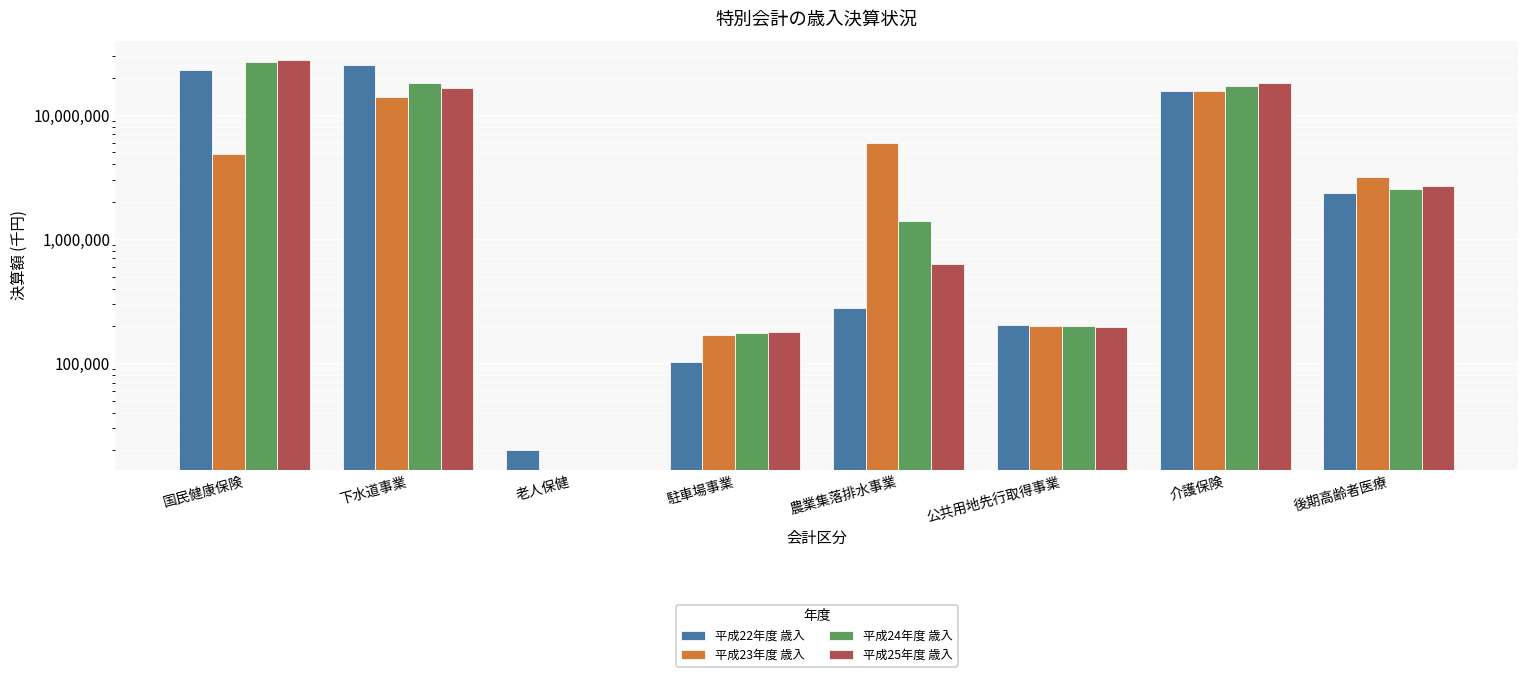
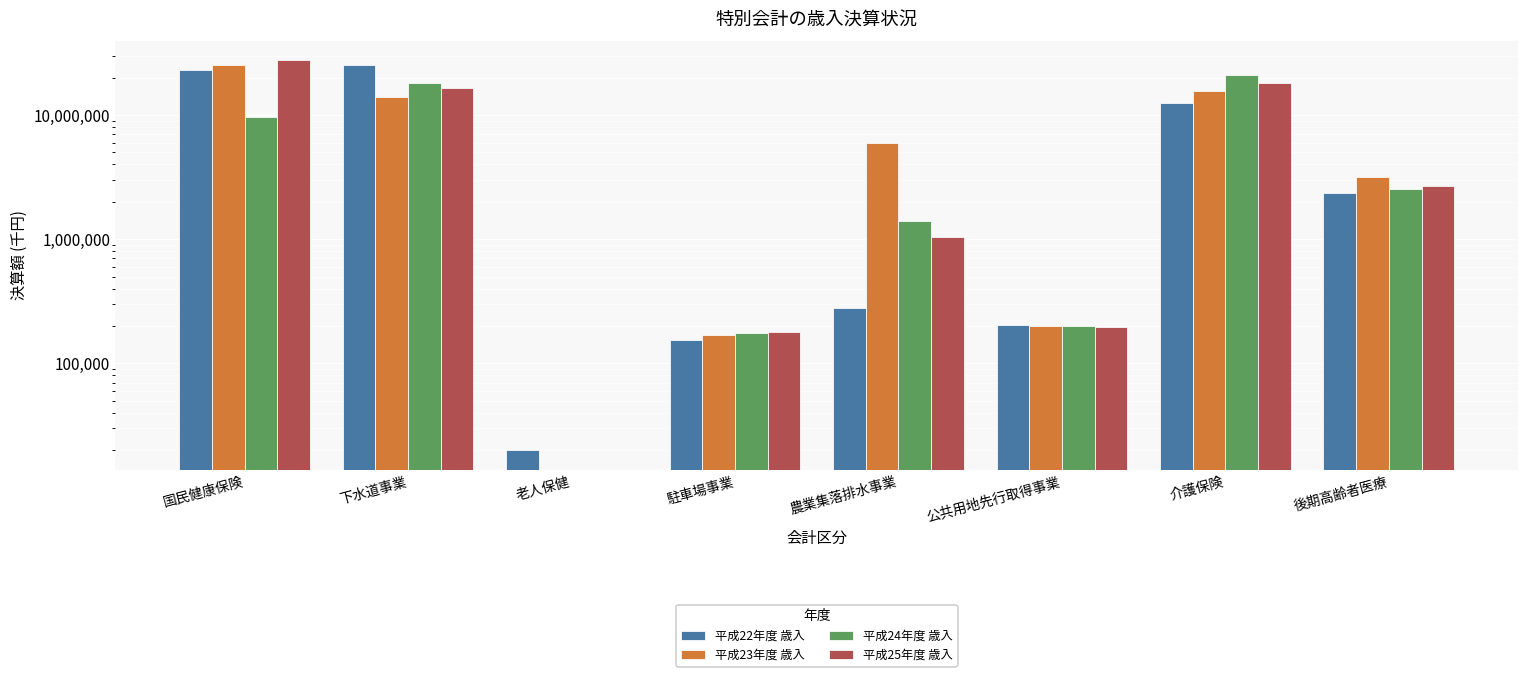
  {
    "平成22年度 歳入": {
      "国民健康保険": "23,000,000",
      "下水道事業": "25,000,000",
      "老人保健": "20,000",
-     "駐車場事業": "100,000",
+     "駐車場事業": "150,000",
      "農業集落排水事業": "280,000",
      "公共用地先行取得事業": "200,000",
-     "介護保険": "15,000,000",
+     "介護保険": "12,000,000",
      "後期高齢者医療": "2,300,000"
    },
    "平成23年度 歳入": {
-     "国民健康保険": "4,900,000",
+     "国民健康保険": "25,000,000",
      "下水道事業": "14,000,000",
      "駐車場事業": "170,000",
      "農業集落排水事業": "6,000,000",
      "公共用地先行取得事業": "200,000",
      "介護保険": "16,000,000",
      "後期高齢者医療": "3,200,000"
    },
    "平成24年度 歳入": {
-     "国民健康保険": "27,000,000",
+     "国民健康保険": "10,000,000",
      "下水道事業": "18,000,000",
      "駐車場事業": "180,000",
      "農業集落排水事業": "1,400,000",
      "公共用地先行取得事業": "200,000",
-     "介護保険": "17,000,000",
+     "介護保険": "21,000,000",
      "後期高齢者医療": "2,500,000"
    },
    "平成25年度 歳入": {
      "国民健康保険": "28,000,000",
      "下水道事業": "17,000,000",
      "駐車場事業": "180,000",
-     "農業集落排水事業": "600,000",
+     "農業集落排水事業": "1,000,000",
      "公共用地先行取得事業": "200,000",
      "介護保険": "18,000,000",
      "後期高齢者医療": "2,700,000"
    }
  }
